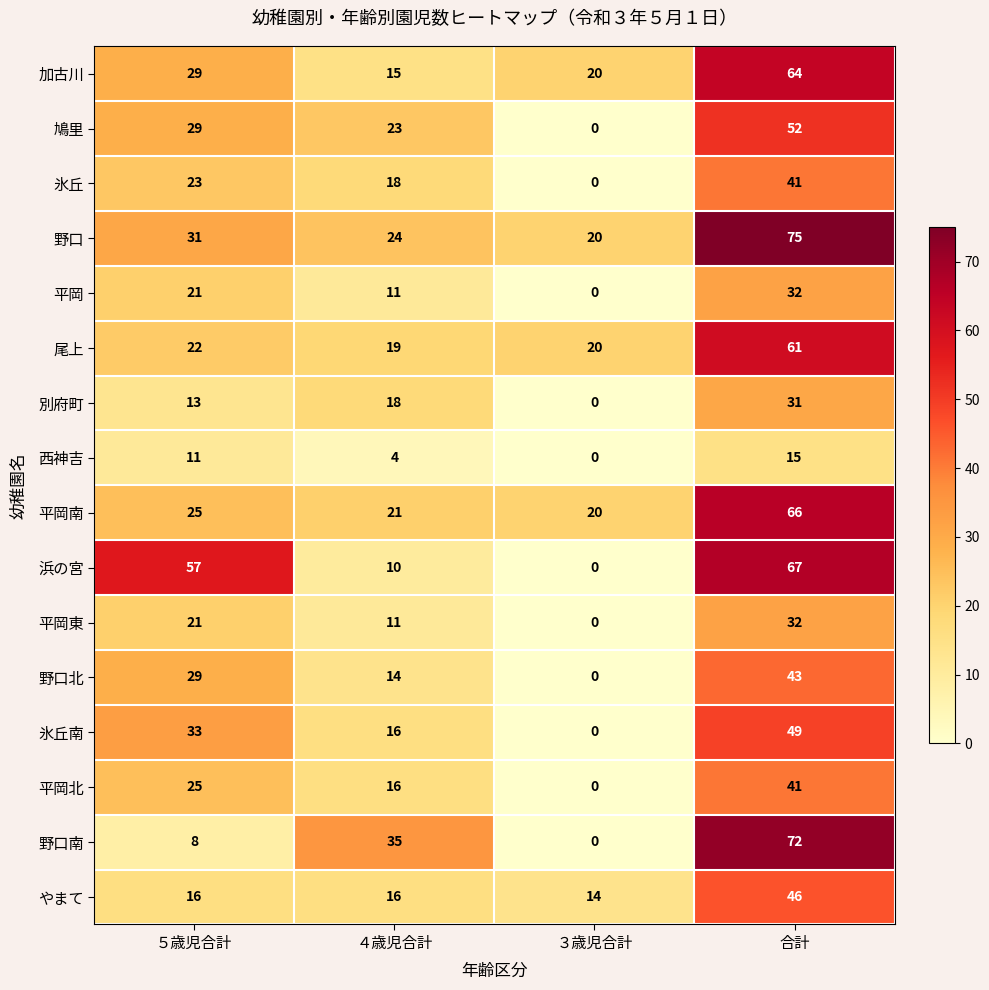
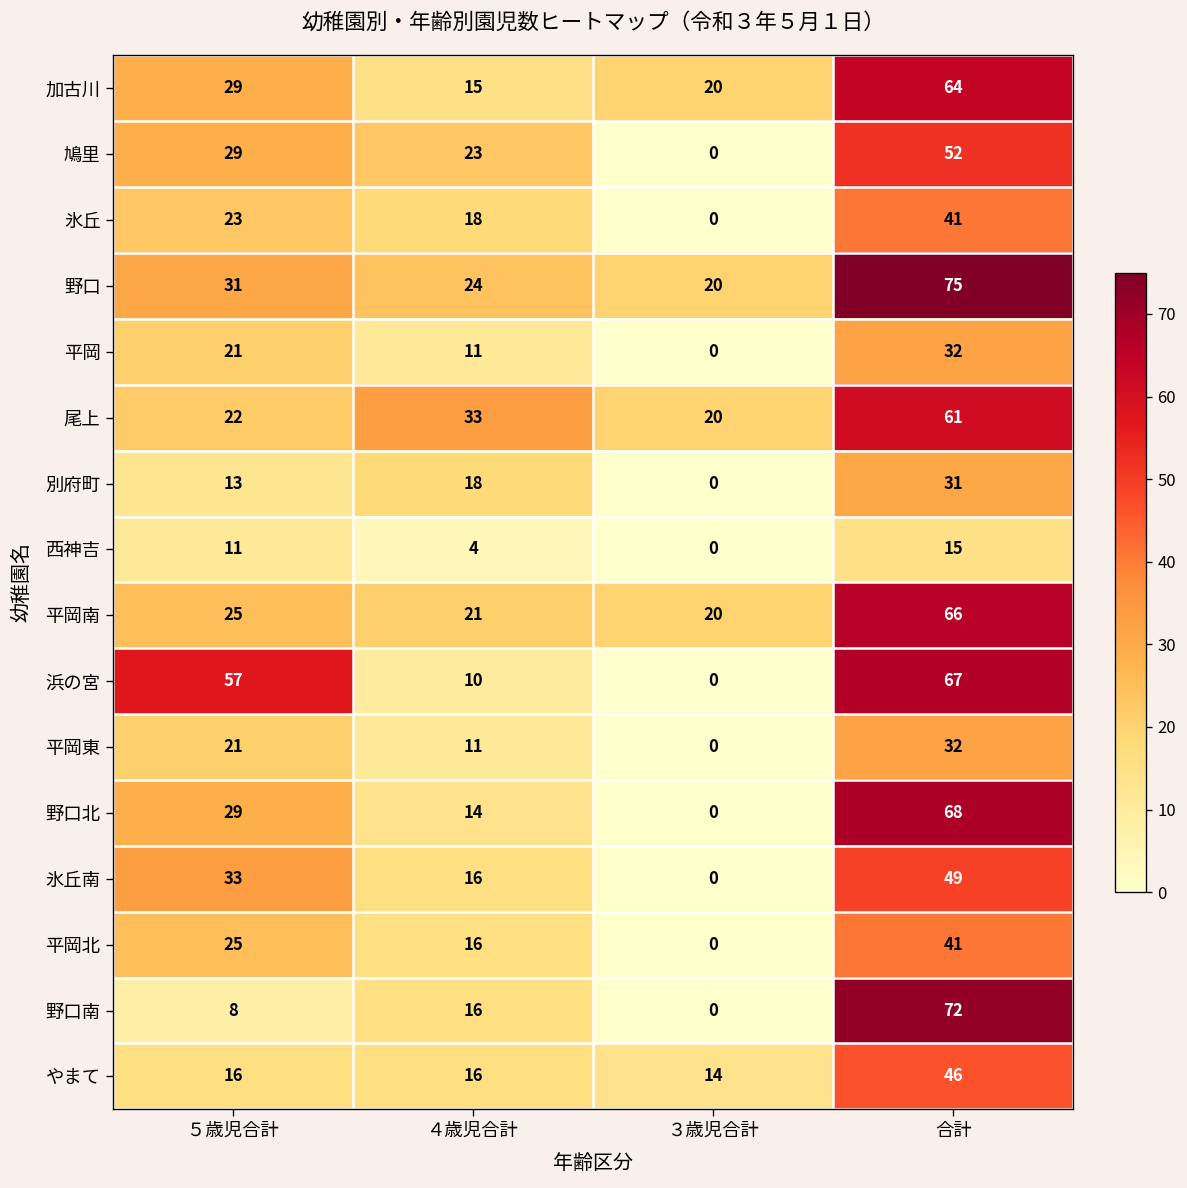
  {
    "加古川": {
      "５歳児合計": 29,
      "４歳児合計": 15,
      "３歳児合計": 20,
      "合計": 64
    },
    "鳩里": {
      "５歳児合計": 29,
      "４歳児合計": 23,
      "３歳児合計": 0,
      "合計": 52
    },
    "氷丘": {
      "５歳児合計": 23,
      "４歳児合計": 18,
      "３歳児合計": 0,
      "合計": 41
    },
    "野口": {
      "５歳児合計": 31,
      "４歳児合計": 24,
      "３歳児合計": 20,
      "合計": 75
    },
    "平岡": {
      "５歳児合計": 21,
      "４歳児合計": 11,
      "３歳児合計": 0,
      "合計": 32
    },
    "尾上": {
      "５歳児合計": 22,
-     "４歳児合計": 19,
+     "４歳児合計": 33,
      "３歳児合計": 20,
      "合計": 61
    },
    "別府町": {
      "５歳児合計": 13,
      "４歳児合計": 18,
      "３歳児合計": 0,
      "合計": 31
    },
    "西神吉": {
      "５歳児合計": 11,
      "４歳児合計": 4,
      "３歳児合計": 0,
      "合計": 15
    },
    "平岡南": {
      "５歳児合計": 25,
      "４歳児合計": 21,
      "３歳児合計": 20,
      "合計": 66
    },
    "浜の宮": {
      "５歳児合計": 57,
      "４歳児合計": 10,
      "３歳児合計": 0,
      "合計": 67
    },
    "平岡東": {
      "５歳児合計": 21,
      "４歳児合計": 11,
      "３歳児合計": 0,
      "合計": 32
    },
    "野口北": {
      "５歳児合計": 29,
      "４歳児合計": 14,
      "３歳児合計": 0,
-     "合計": 43
+     "合計": 68
    },
    "氷丘南": {
      "５歳児合計": 33,
      "４歳児合計": 16,
      "３歳児合計": 0,
      "合計": 49
    },
    "平岡北": {
      "５歳児合計": 25,
      "４歳児合計": 16,
      "３歳児合計": 0,
      "合計": 41
    },
    "野口南": {
      "５歳児合計": 8,
-     "４歳児合計": 35,
+     "４歳児合計": 16,
      "３歳児合計": 0,
      "合計": 72
    },
    "やまて": {
      "５歳児合計": 16,
      "４歳児合計": 16,
      "３歳児合計": 14,
      "合計": 46
    }
  }
